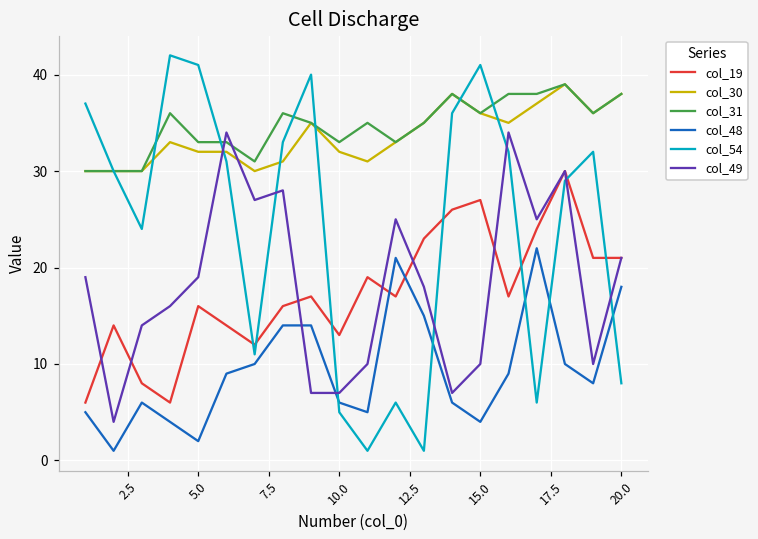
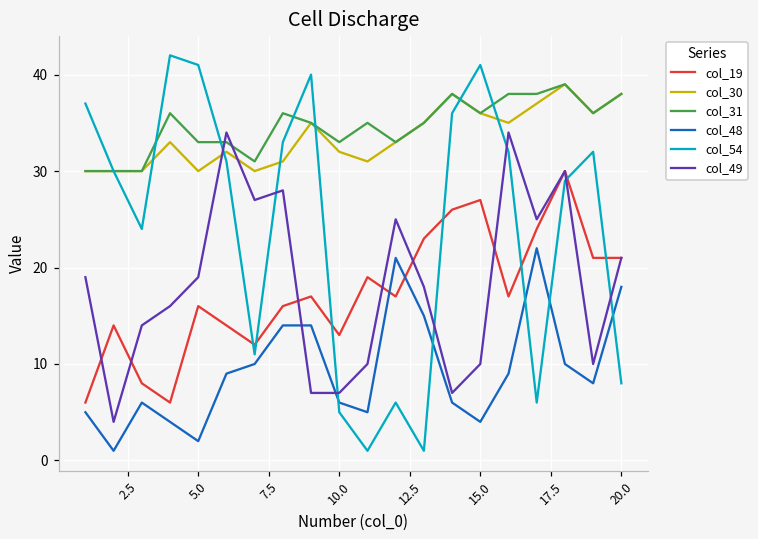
  {
    "col_19": {
      "5.0": 16,
      "10.0": 13,
      "15.0": 27
    },
    "col_30": {
-     "5.0": 32,
+     "5.0": 30,
      "10.0": 32
    },
    "col_31": {
      "5.0": 33,
      "10.0": 33
    },
    "col_48": {
      "5.0": 2,
      "10.0": 6,
      "15.0": 4,
      "20.0": 18
    },
    "col_54": {
      "5.0": 41,
      "10.0": 5,
      "15.0": 41,
      "20.0": 8
    },
    "col_49": {
      "5.0": 19,
      "10.0": 7,
      "15.0": 10
    }
  }
